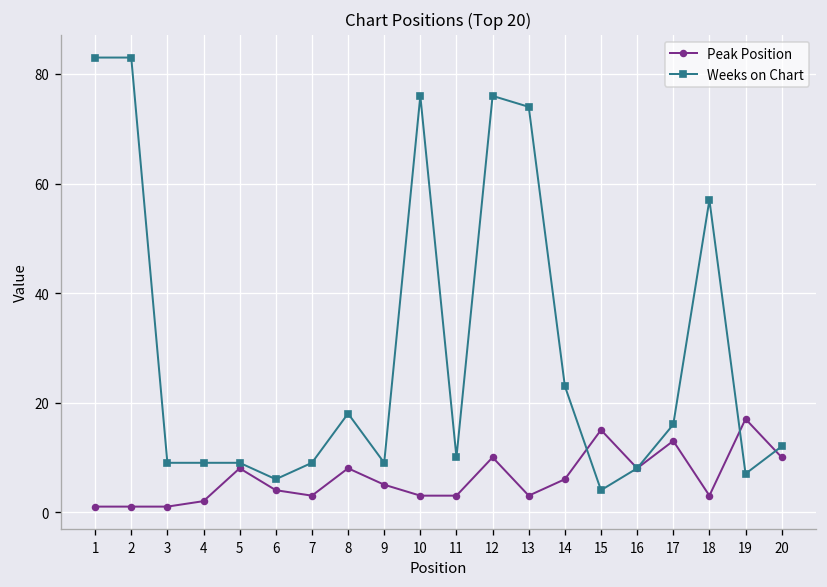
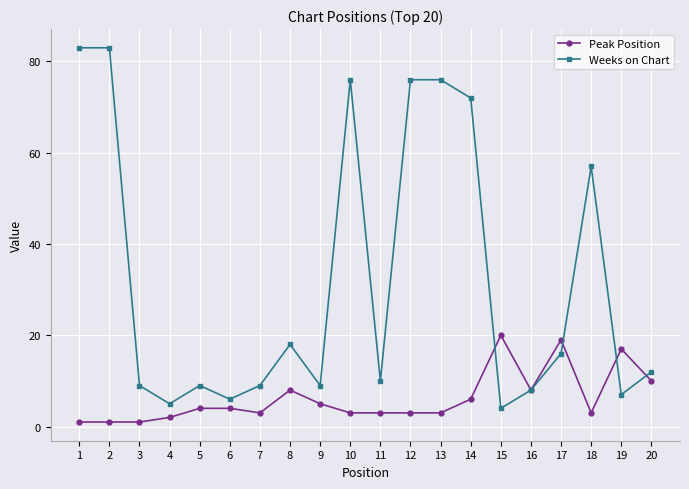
  {
    "Peak Position": {
      "1": 1,
      "2": 1,
      "3": 1,
      "4": 2,
-     "5": 8,
+     "5": 4,
      "6": 4,
      "7": 3,
      "8": 8,
      "9": 5,
      "10": 3,
      "11": 3,
-     "12": 10,
+     "12": 3,
      "13": 3,
      "14": 6,
-     "15": 15,
-     "17": 13,
+     "15": 20,
+     "17": 19,
      "18": 3,
      "19": 17,
      "20": 10
    },
    "Weeks on Chart": {
      "1": 83,
      "2": 83,
      "3": 9,
-     "4": 9,
+     "4": 5,
      "5": 9,
      "6": 6,
      "7": 9,
      "8": 18,
      "9": 9,
      "10": 76,
      "11": 10,
      "12": 76,
-     "13": 74,
-     "14": 23,
+     "13": 76,
+     "14": 72,
      "15": 4,
      "17": 16,
      "18": 57,
      "19": 7,
      "20": 12
    }
  }
